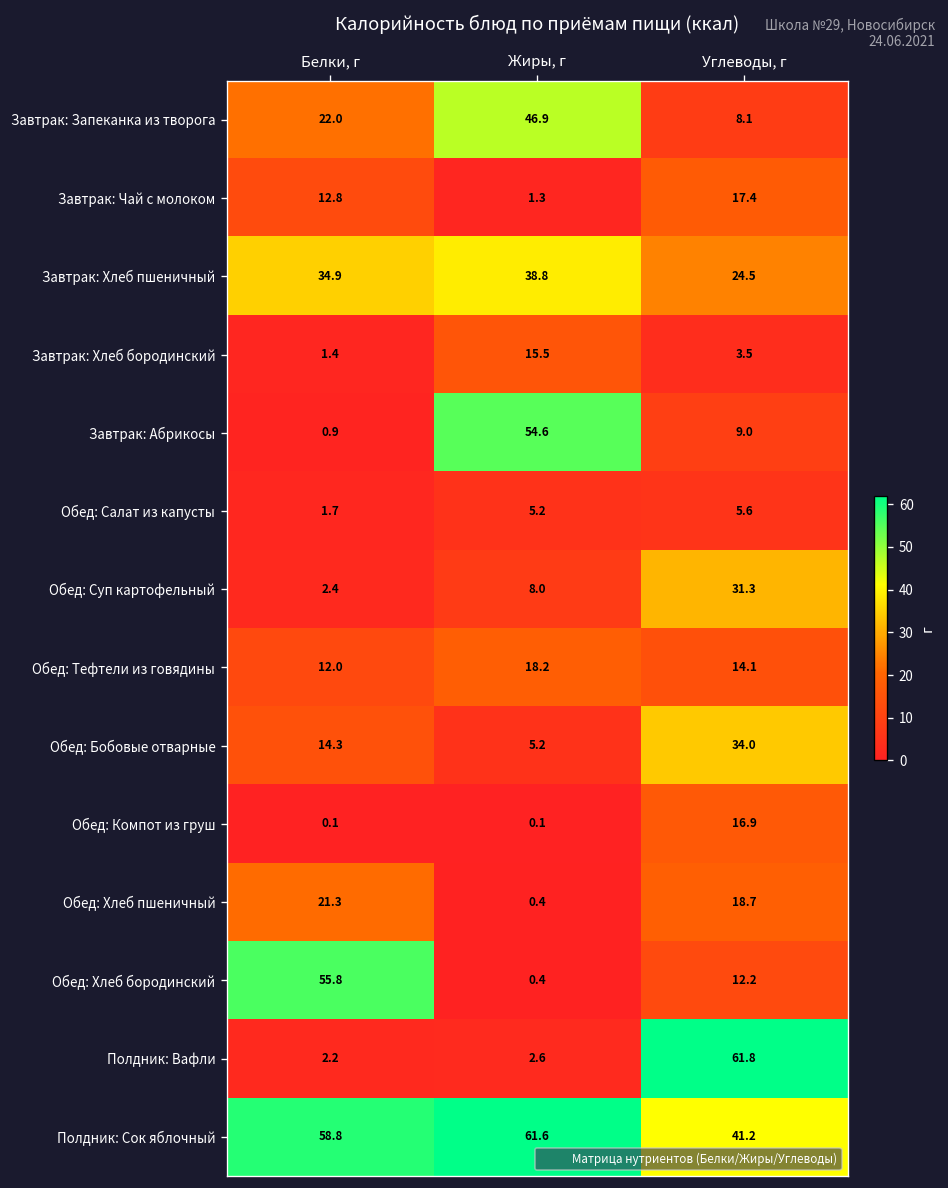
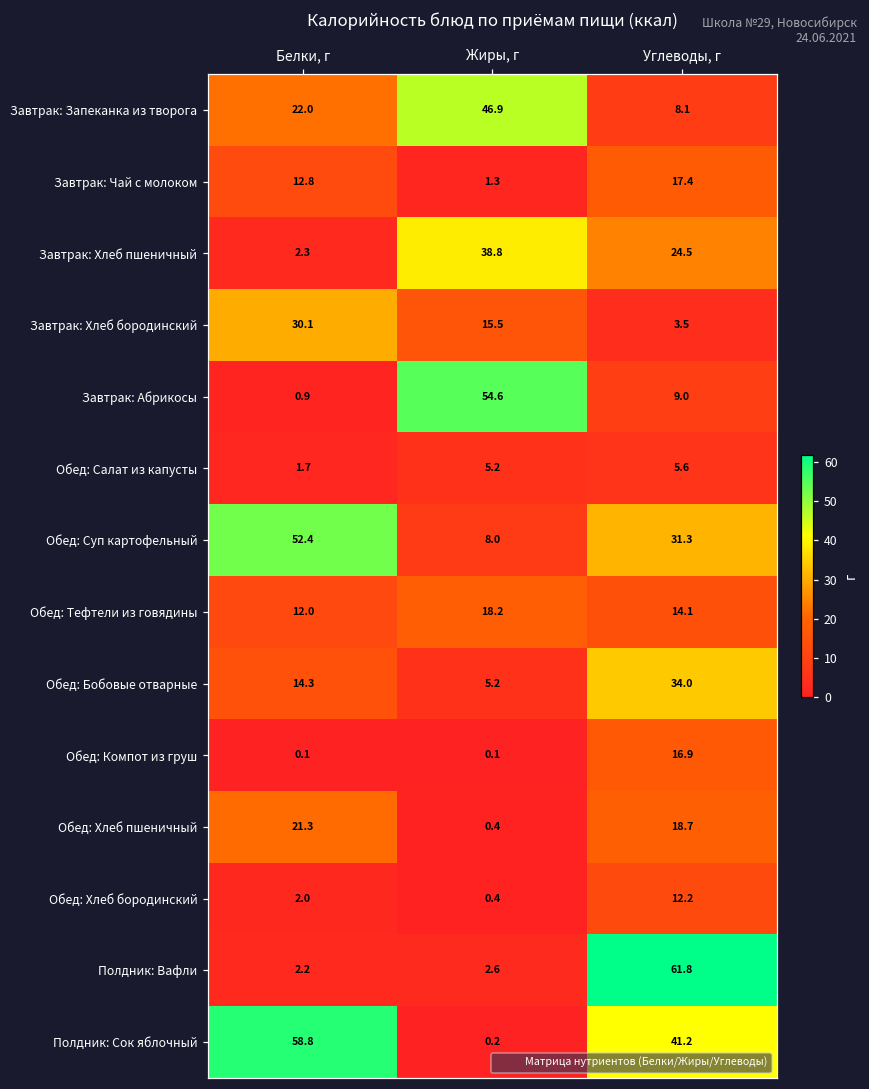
  {
    "Завтрак: Запеканка из творога": {
      "Белки, г": 22.0,
      "Жиры, г": 46.9,
      "Углеводы, г": 8.1
    },
    "Завтрак: Чай с молоком": {
      "Белки, г": 12.8,
      "Жиры, г": 1.3,
      "Углеводы, г": 17.4
    },
    "Завтрак: Хлеб пшеничный": {
-     "Белки, г": 34.9,
+     "Белки, г": 2.3,
      "Жиры, г": 38.8,
      "Углеводы, г": 24.5
    },
    "Завтрак: Хлеб бородинский": {
-     "Белки, г": 1.4,
+     "Белки, г": 30.1,
      "Жиры, г": 15.5,
      "Углеводы, г": 3.5
    },
    "Завтрак: Абрикосы": {
      "Белки, г": 0.9,
      "Жиры, г": 54.6,
      "Углеводы, г": 9.0
    },
    "Обед: Салат из капусты": {
      "Белки, г": 1.7,
      "Жиры, г": 5.2,
      "Углеводы, г": 5.6
    },
    "Обед: Суп картофельный": {
-     "Белки, г": 2.4,
+     "Белки, г": 52.4,
      "Жиры, г": 8.0,
      "Углеводы, г": 31.3
    },
    "Обед: Тефтели из говядины": {
      "Белки, г": 12.0,
      "Жиры, г": 18.2,
      "Углеводы, г": 14.1
    },
    "Обед: Бобовые отварные": {
      "Белки, г": 14.3,
      "Жиры, г": 5.2,
      "Углеводы, г": 34.0
    },
    "Обед: Компот из груш": {
      "Белки, г": 0.1,
      "Жиры, г": 0.1,
      "Углеводы, г": 16.9
    },
    "Обед: Хлеб пшеничный": {
      "Белки, г": 21.3,
      "Жиры, г": 0.4,
      "Углеводы, г": 18.7
    },
    "Обед: Хлеб бородинский": {
-     "Белки, г": 55.8,
+     "Белки, г": 2.0,
      "Жиры, г": 0.4,
      "Углеводы, г": 12.2
    },
    "Полдник: Вафли": {
      "Белки, г": 2.2,
      "Жиры, г": 2.6,
      "Углеводы, г": 61.8
    },
    "Полдник: Сок яблочный": {
      "Белки, г": 58.8,
-     "Жиры, г": 61.6,
+     "Жиры, г": 0.2,
      "Углеводы, г": 41.2
    }
  }
